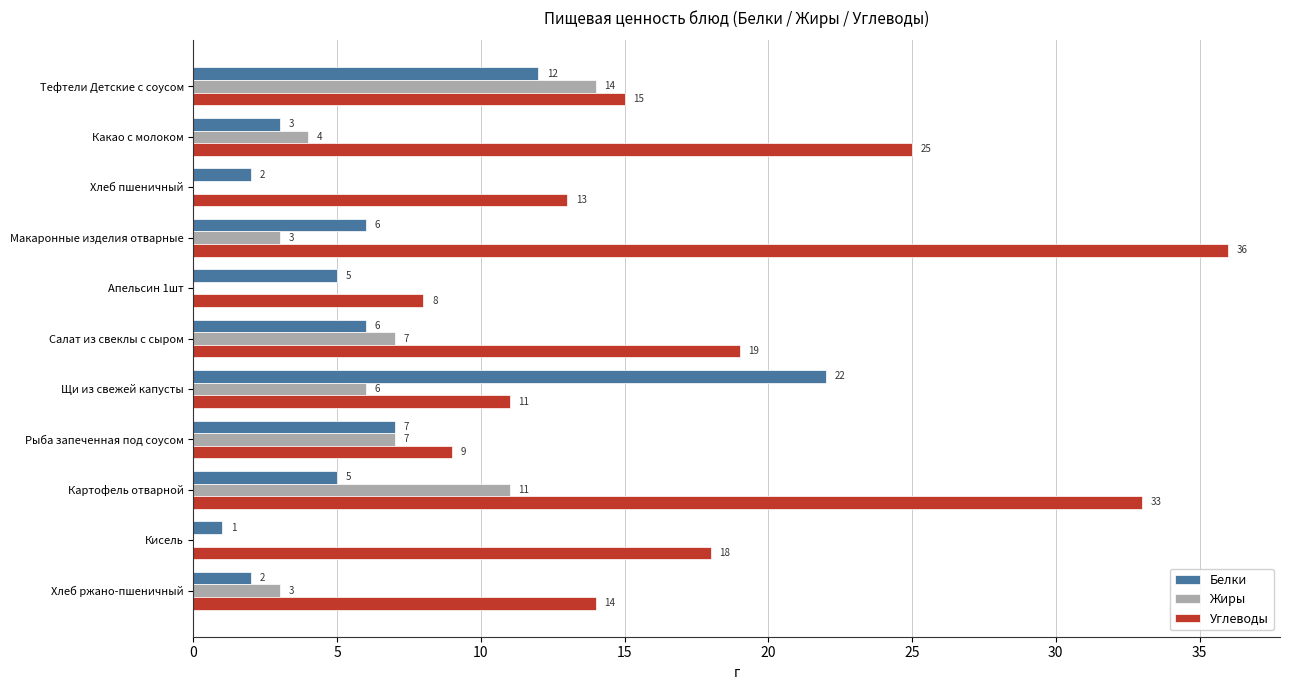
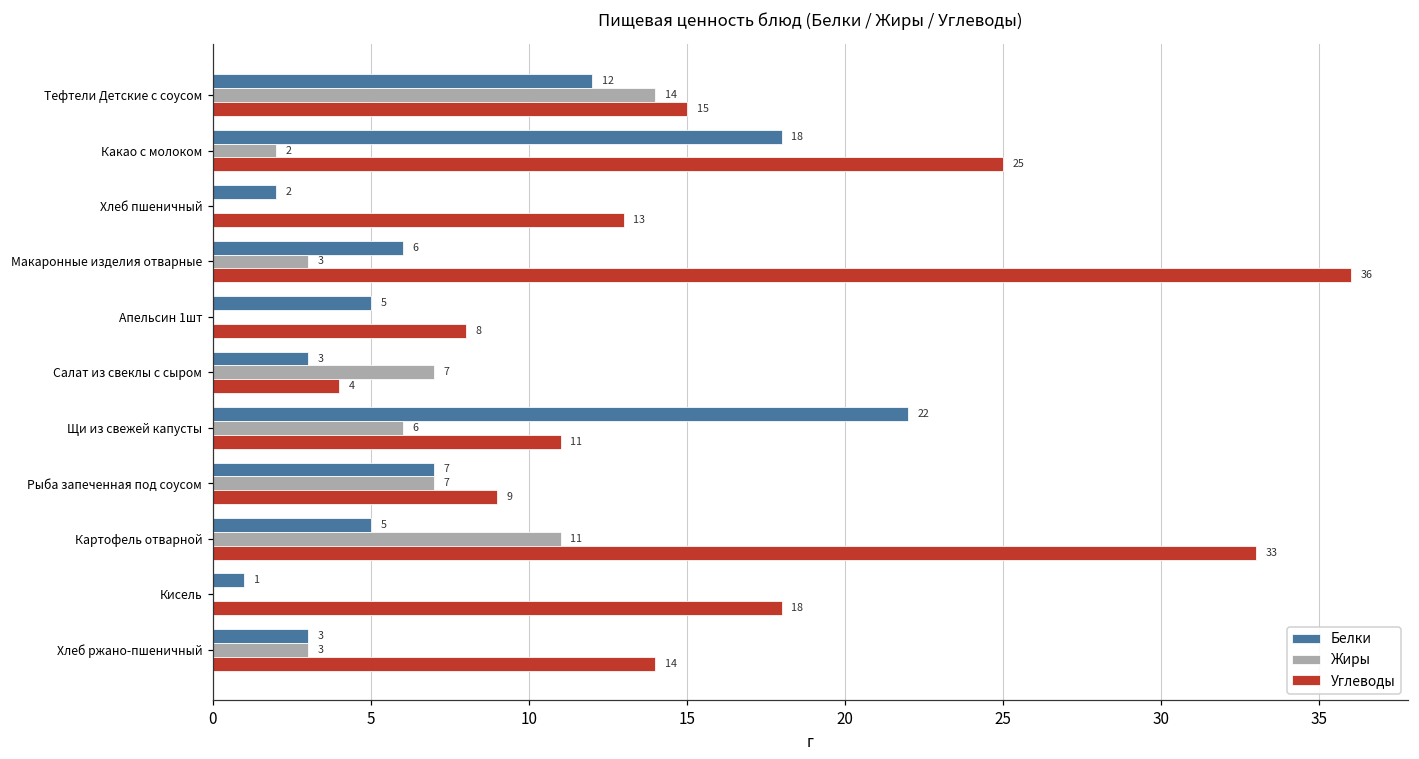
  {
    "Белки": {
      "Тефтели Детские с соусом": 12,
-     "Какао с молоком": 3,
+     "Какао с молоком": 18,
      "Хлеб пшеничный": 2,
      "Макаронные изделия отварные": 6,
      "Апельсин 1шт": 5,
-     "Салат из свеклы с сыром": 6,
+     "Салат из свеклы с сыром": 3,
      "Щи из свежей капусты": 22,
      "Рыба запеченная под соусом": 7,
      "Картофель отварной": 5,
      "Кисель": 1,
-     "Хлеб ржано-пшеничный": 2
+     "Хлеб ржано-пшеничный": 3
    },
    "Жиры": {
      "Тефтели Детские с соусом": 14,
-     "Какао с молоком": 4,
+     "Какао с молоком": 2,
      "Макаронные изделия отварные": 3,
      "Салат из свеклы с сыром": 7,
      "Щи из свежей капусты": 6,
      "Рыба запеченная под соусом": 7,
      "Картофель отварной": 11,
      "Хлеб ржано-пшеничный": 3
    },
    "Углеводы": {
      "Тефтели Детские с соусом": 15,
      "Какао с молоком": 25,
      "Хлеб пшеничный": 13,
      "Макаронные изделия отварные": 36,
      "Апельсин 1шт": 8,
-     "Салат из свеклы с сыром": 19,
+     "Салат из свеклы с сыром": 4,
      "Щи из свежей капусты": 11,
      "Рыба запеченная под соусом": 9,
      "Картофель отварной": 33,
      "Кисель": 18,
      "Хлеб ржано-пшеничный": 14
    }
  }
